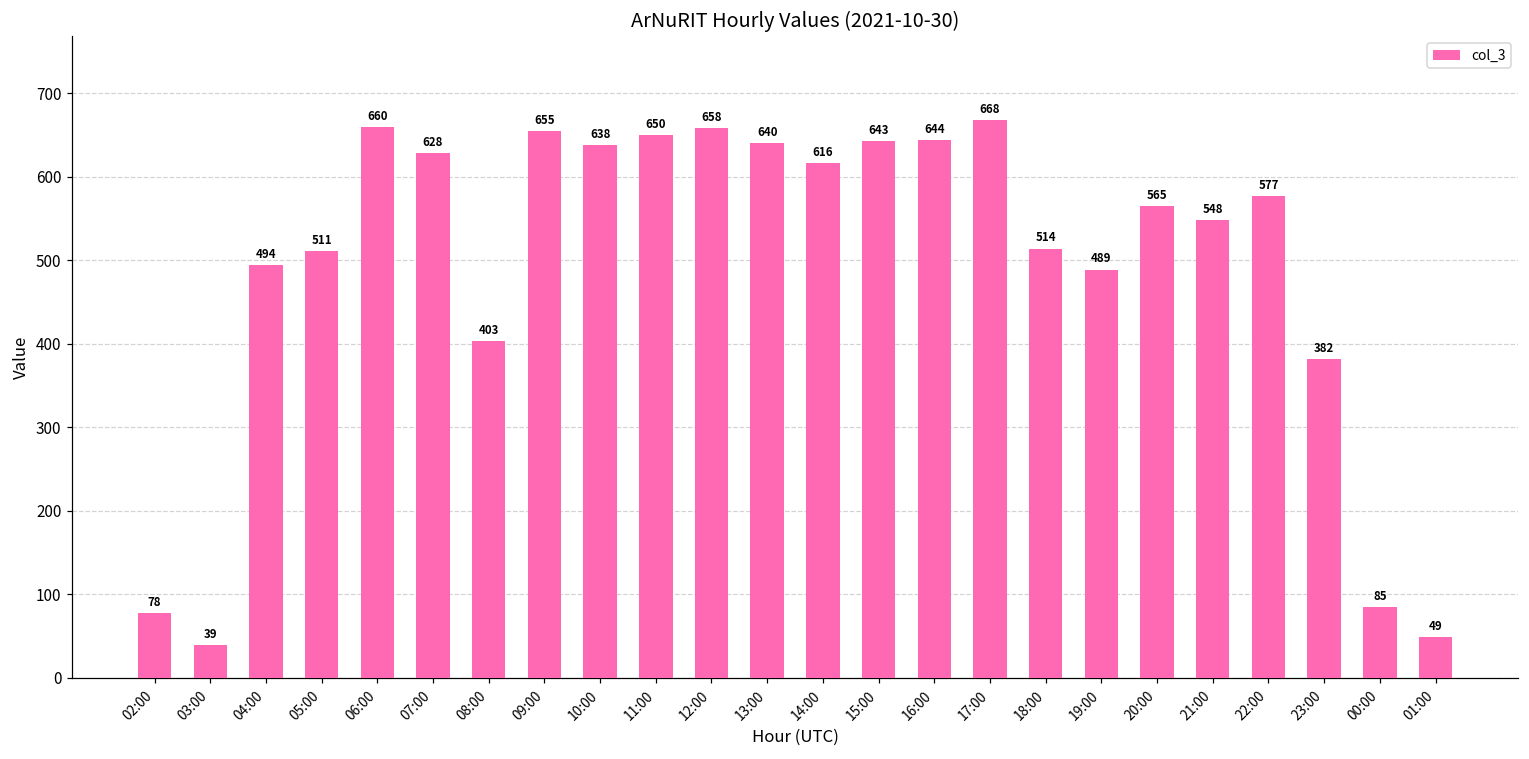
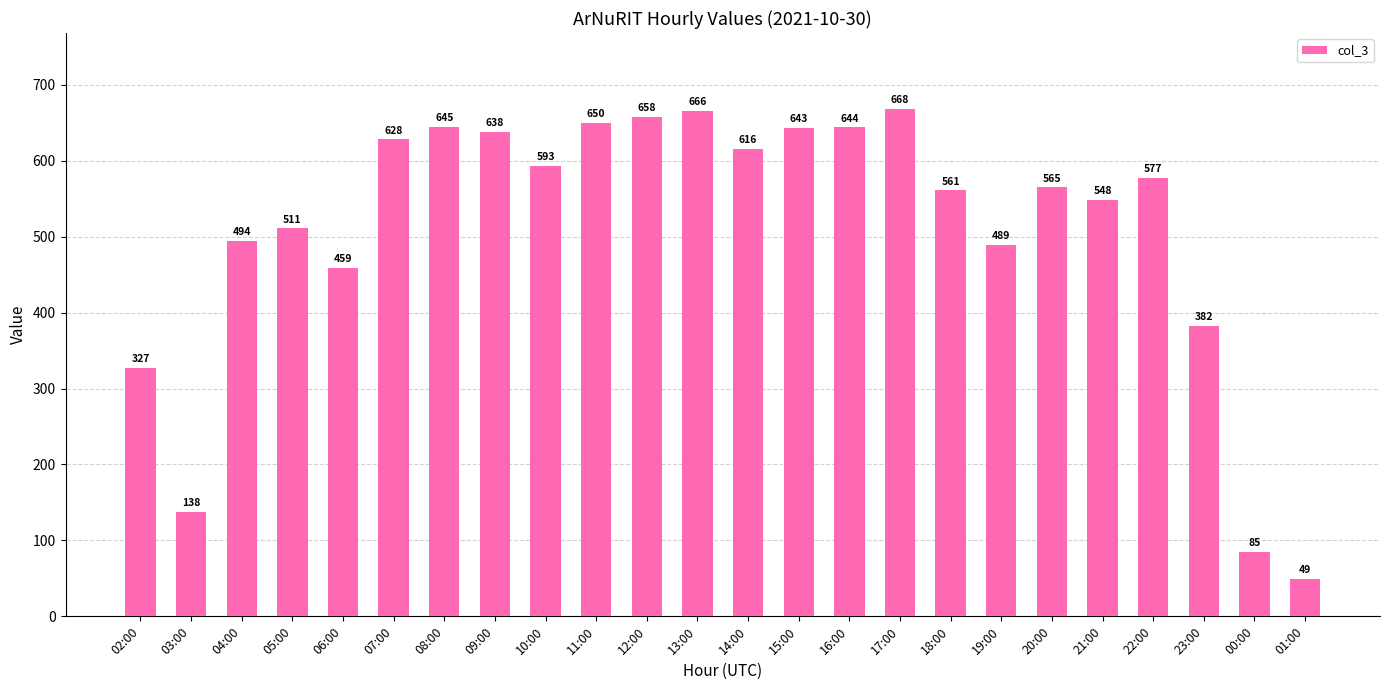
  {
-   "02:00": 78,
-   "03:00": 39,
+   "02:00": 327,
+   "03:00": 138,
    "04:00": 494,
    "05:00": 511,
-   "06:00": 660,
+   "06:00": 459,
    "07:00": 628,
-   "08:00": 403,
-   "09:00": 655,
-   "10:00": 638,
+   "08:00": 645,
+   "09:00": 638,
+   "10:00": 593,
    "11:00": 650,
    "12:00": 658,
-   "13:00": 640,
+   "13:00": 666,
    "14:00": 616,
    "15:00": 643,
    "16:00": 644,
    "17:00": 668,
-   "18:00": 514,
+   "18:00": 561,
    "19:00": 489,
    "20:00": 565,
    "21:00": 548,
    "22:00": 577,
    "23:00": 382,
    "00:00": 85,
    "01:00": 49
  }
